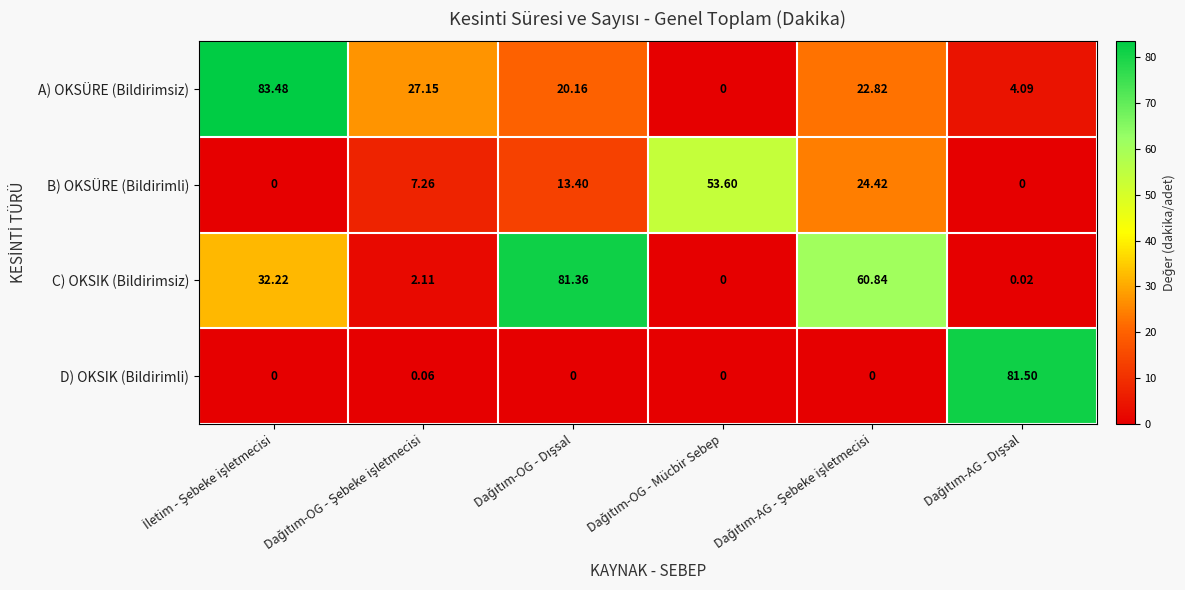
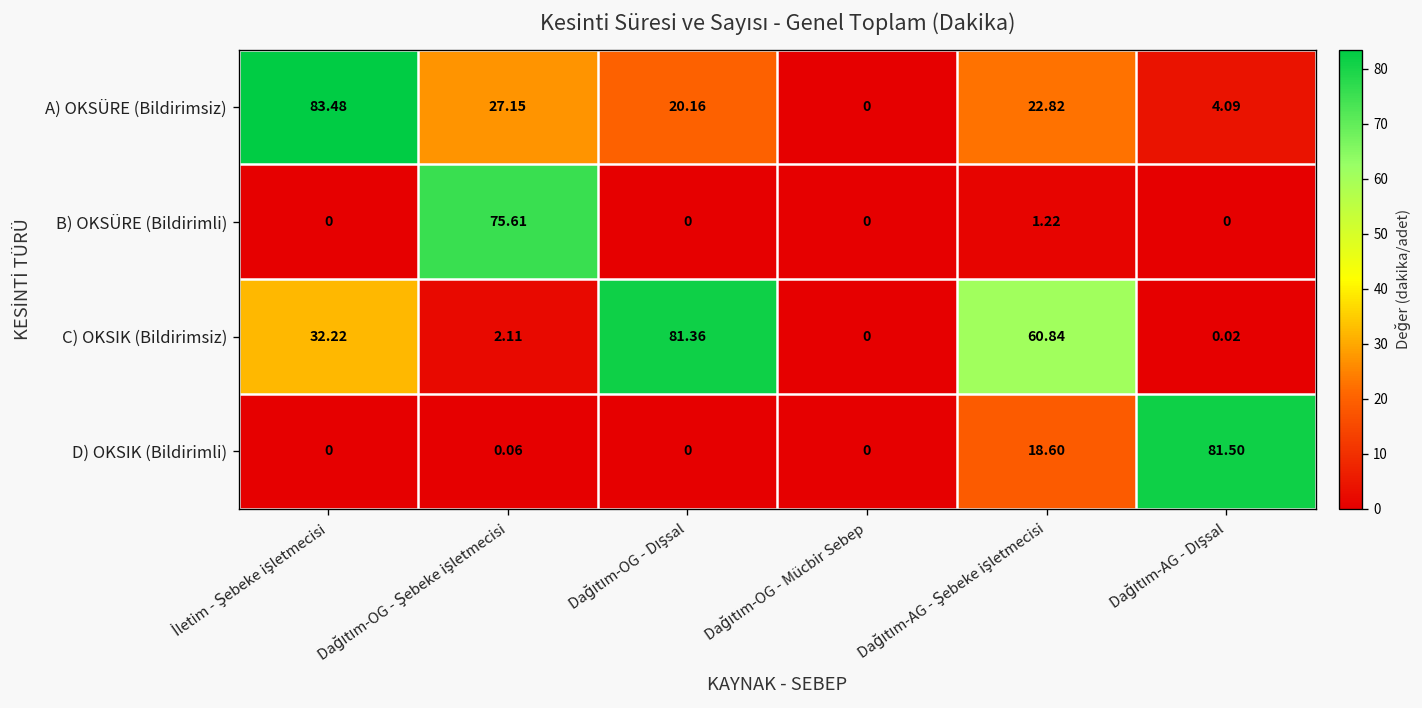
  {
    "A) OKSÜRE (Bildirimsiz)": {
      "İletim - Şebeke işletmecisi": 83.48,
      "Dağıtım-OG - Şebeke işletmecisi": 27.15,
      "Dağıtım-OG - Dışsal": 20.16,
      "Dağıtım-OG - Mücbir Sebep": 0,
      "Dağıtım-AG - Şebeke işletmecisi": 22.82,
      "Dağıtım-AG - Dışsal": 4.09
    },
    "B) OKSÜRE (Bildirimli)": {
      "İletim - Şebeke işletmecisi": 0,
-     "Dağıtım-OG - Şebeke işletmecisi": 7.26,
-     "Dağıtım-OG - Dışsal": 13.40,
-     "Dağıtım-OG - Mücbir Sebep": 53.60,
-     "Dağıtım-AG - Şebeke işletmecisi": 24.42,
+     "Dağıtım-OG - Şebeke işletmecisi": 75.61,
+     "Dağıtım-OG - Dışsal": 0,
+     "Dağıtım-OG - Mücbir Sebep": 0,
+     "Dağıtım-AG - Şebeke işletmecisi": 1.22,
      "Dağıtım-AG - Dışsal": 0
    },
    "C) OKSIK (Bildirimsiz)": {
      "İletim - Şebeke işletmecisi": 32.22,
      "Dağıtım-OG - Şebeke işletmecisi": 2.11,
      "Dağıtım-OG - Dışsal": 81.36,
      "Dağıtım-OG - Mücbir Sebep": 0,
      "Dağıtım-AG - Şebeke işletmecisi": 60.84,
      "Dağıtım-AG - Dışsal": 0.02
    },
    "D) OKSIK (Bildirimli)": {
      "İletim - Şebeke işletmecisi": 0,
      "Dağıtım-OG - Şebeke işletmecisi": 0.06,
      "Dağıtım-OG - Dışsal": 0,
      "Dağıtım-OG - Mücbir Sebep": 0,
-     "Dağıtım-AG - Şebeke işletmecisi": 0,
+     "Dağıtım-AG - Şebeke işletmecisi": 18.60,
      "Dağıtım-AG - Dışsal": 81.50
    }
  }
